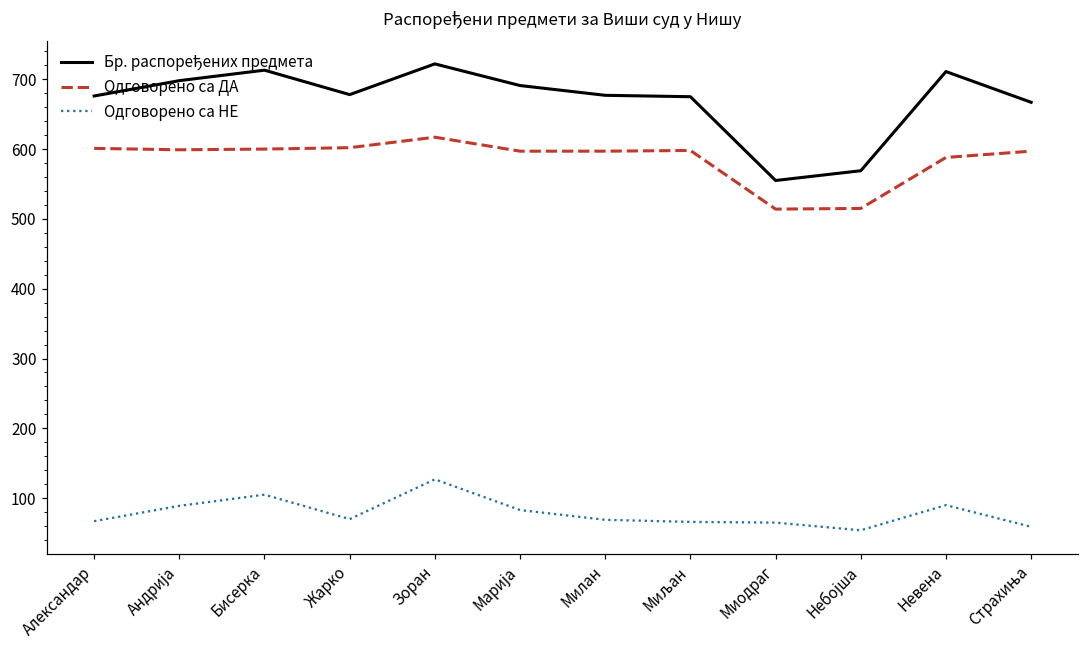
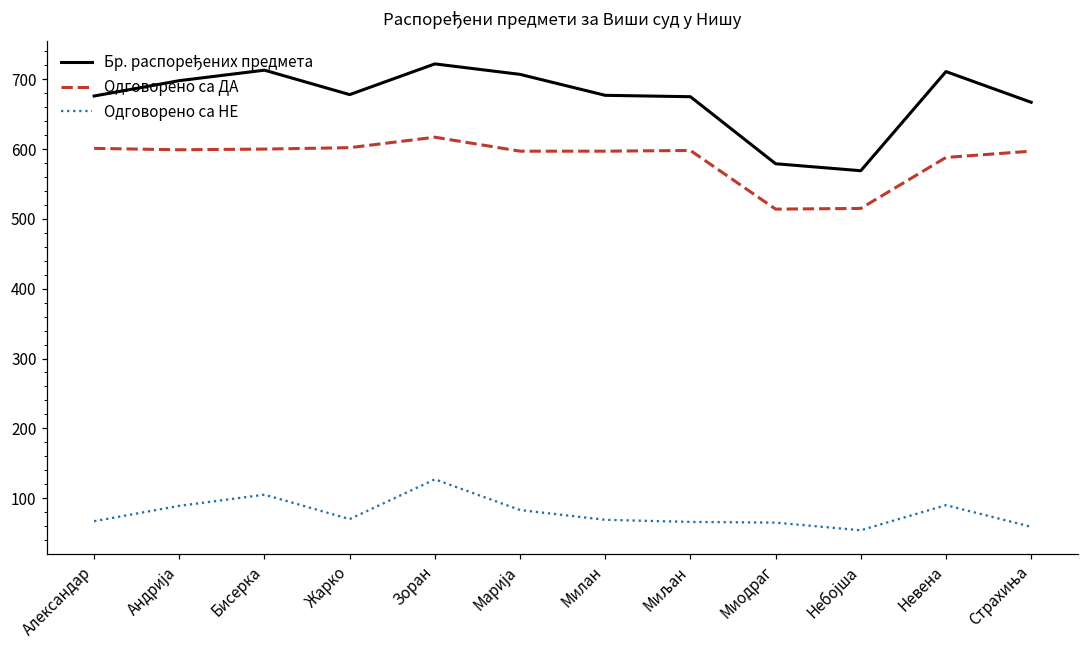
  {
    "Бр. распоређених предмета": {
      "Александар": 680,
      "Андрија": 700,
      "Бисерка": 710,
      "Жарко": 680,
      "Зоран": 720,
-     "Марија": 690,
+     "Марија": 710,
      "Милан": 680,
      "Миљан": 680,
-     "Миодраг": 560,
+     "Миодраг": 580,
      "Небојша": 570,
      "Невена": 710,
      "Страхиња": 670
    },
    "Одговорено са ДА": {
      "Александар": 600,
      "Андрија": 600,
      "Бисерка": 600,
      "Жарко": 600,
      "Зоран": 620,
      "Марија": 600,
      "Милан": 600,
      "Миљан": 600,
      "Миодраг": 510,
      "Небојша": 520,
      "Невена": 590,
      "Страхиња": 600
    },
    "Одговорено са НЕ": {
      "Александар": 70,
      "Андрија": 90,
      "Бисерка": 110,
      "Жарко": 70,
      "Зоран": 130,
      "Марија": 80,
      "Милан": 70,
      "Миљан": 70,
      "Миодраг": 70,
      "Небојша": 50,
      "Невена": 90,
      "Страхиња": 60
    }
  }
